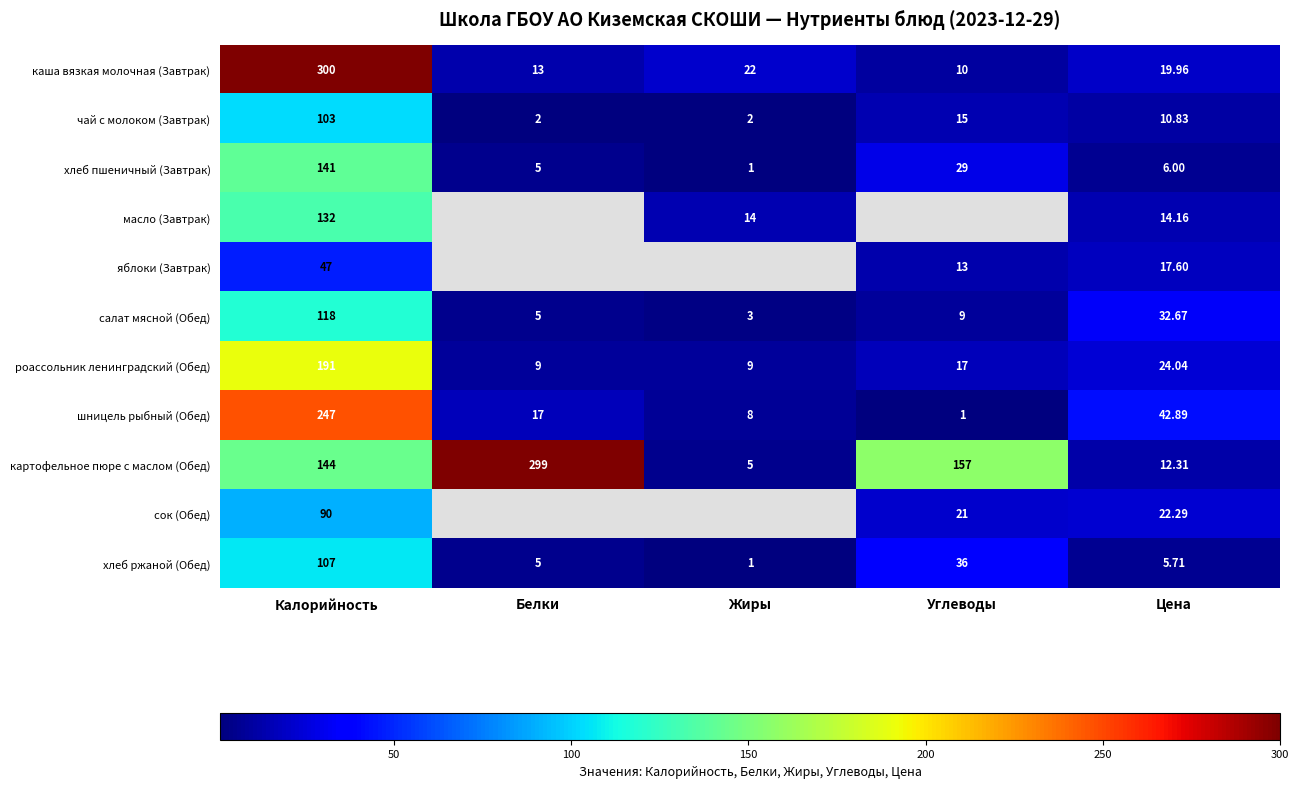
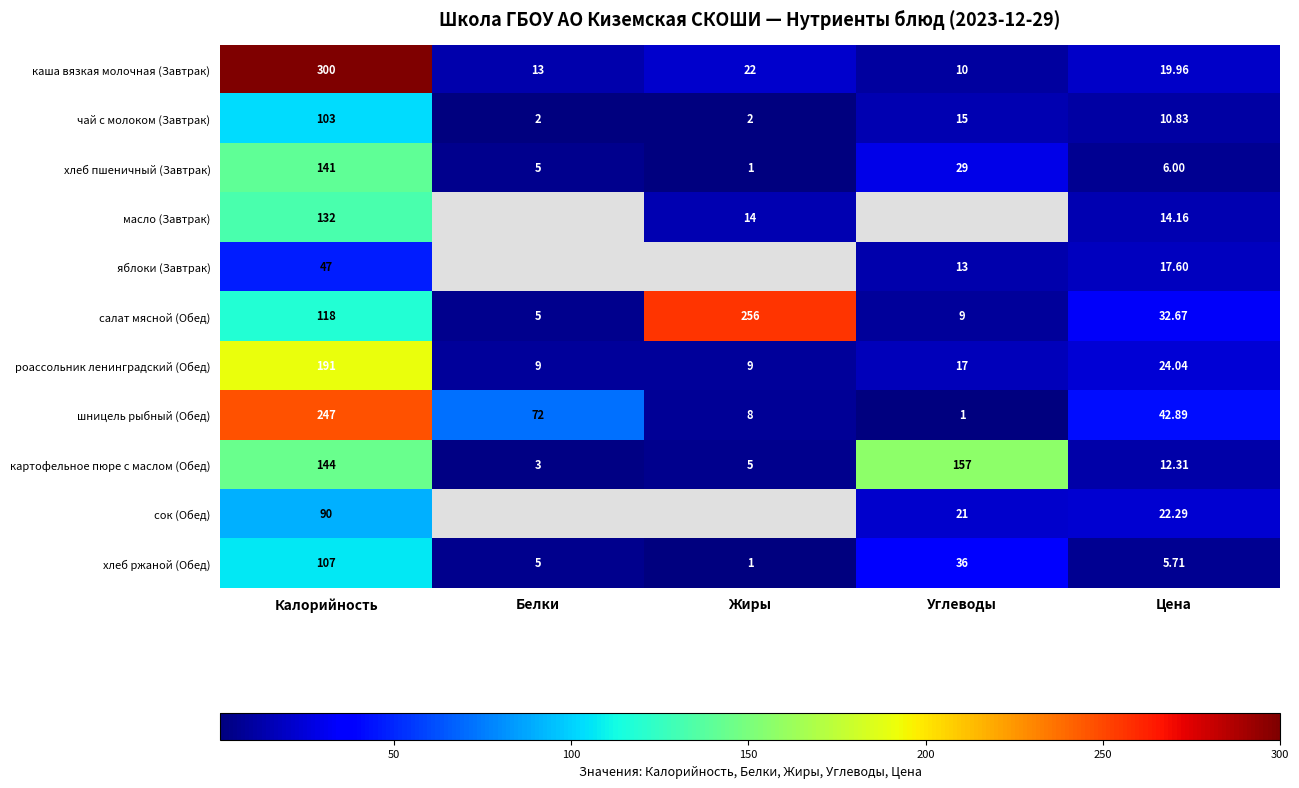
  {
    "каша вязкая молочная (Завтрак)": {
      "Калорийность": 300,
      "Белки": 13,
      "Жиры": 22,
      "Углеводы": 10,
      "Цена": 19.96
    },
    "чай с молоком (Завтрак)": {
      "Калорийность": 103,
      "Белки": 2,
      "Жиры": 2,
      "Углеводы": 15,
      "Цена": 10.83
    },
    "хлеб пшеничный (Завтрак)": {
      "Калорийность": 141,
      "Белки": 5,
      "Жиры": 1,
      "Углеводы": 29,
      "Цена": 6.00
    },
    "масло (Завтрак)": {
      "Калорийность": 132,
      "Жиры": 14,
      "Цена": 14.16
    },
    "яблоки (Завтрак)": {
      "Калорийность": 47,
      "Углеводы": 13,
      "Цена": 17.60
    },
    "салат мясной (Обед)": {
      "Калорийность": 118,
      "Белки": 5,
-     "Жиры": 3,
+     "Жиры": 256,
      "Углеводы": 9,
      "Цена": 32.67
    },
    "роассольник ленинградский (Обед)": {
      "Калорийность": 191,
      "Белки": 9,
      "Жиры": 9,
      "Углеводы": 17,
      "Цена": 24.04
    },
    "шницель рыбный (Обед)": {
      "Калорийность": 247,
-     "Белки": 17,
+     "Белки": 72,
      "Жиры": 8,
      "Углеводы": 1,
      "Цена": 42.89
    },
    "картофельное пюре с маслом (Обед)": {
      "Калорийность": 144,
-     "Белки": 299,
+     "Белки": 3,
      "Жиры": 5,
      "Углеводы": 157,
      "Цена": 12.31
    },
    "сок (Обед)": {
      "Калорийность": 90,
      "Углеводы": 21,
      "Цена": 22.29
    },
    "хлеб ржаной (Обед)": {
      "Калорийность": 107,
      "Белки": 5,
      "Жиры": 1,
      "Углеводы": 36,
      "Цена": 5.71
    }
  }
